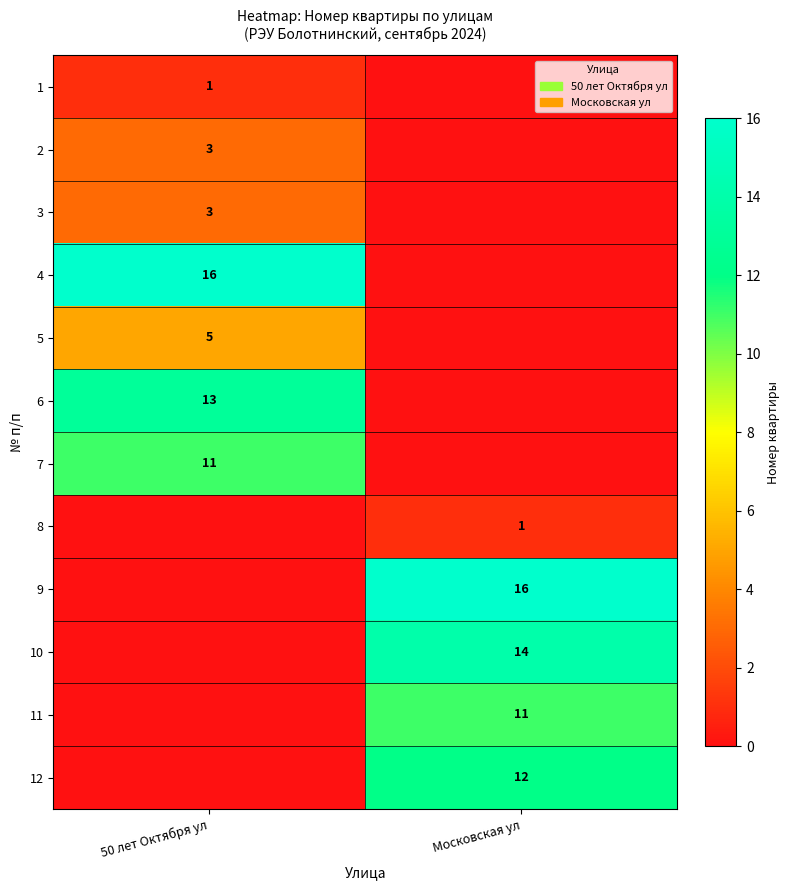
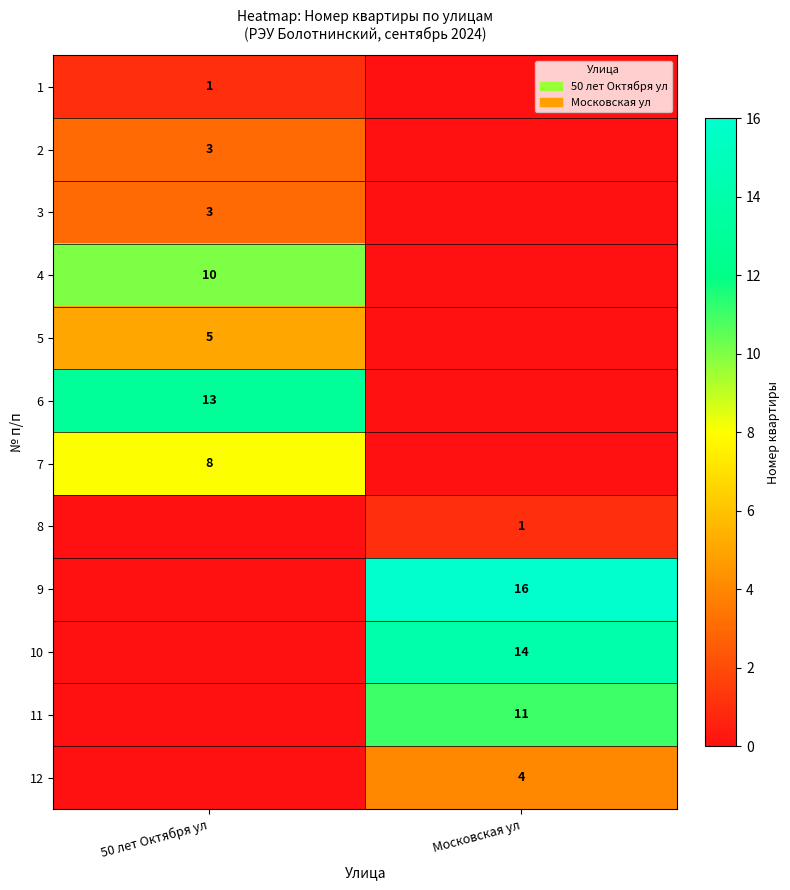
  {
    "1": {
      "50 лет Октября ул": 1
    },
    "2": {
      "50 лет Октября ул": 3
    },
    "3": {
      "50 лет Октября ул": 3
    },
    "4": {
-     "50 лет Октября ул": 16
+     "50 лет Октября ул": 10
    },
    "5": {
      "50 лет Октября ул": 5
    },
    "6": {
      "50 лет Октября ул": 13
    },
    "7": {
-     "50 лет Октября ул": 11
+     "50 лет Октября ул": 8
    },
    "8": {
      "Московская ул": 1
    },
    "9": {
      "Московская ул": 16
    },
    "10": {
      "Московская ул": 14
    },
    "11": {
      "Московская ул": 11
    },
    "12": {
-     "Московская ул": 12
+     "Московская ул": 4
    }
  }
